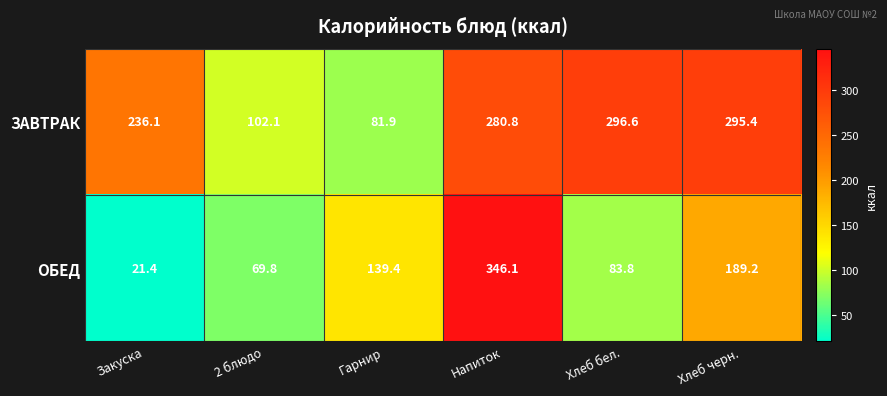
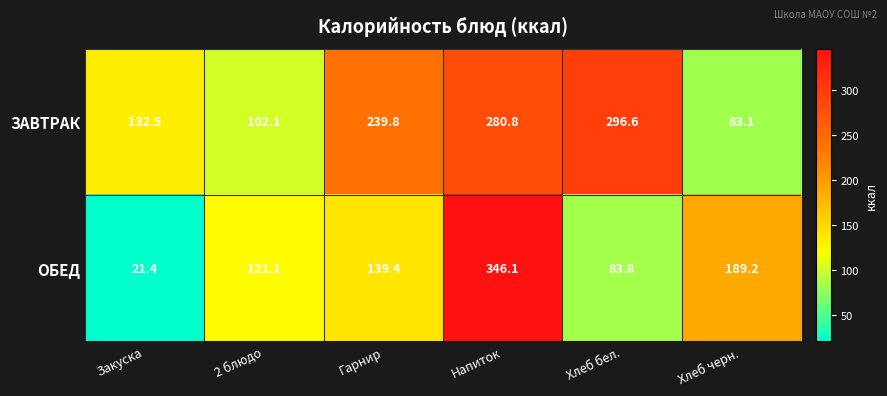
  {
    "ЗАВТРАК": {
-     "Закуска": 236.1,
+     "Закуска": 132.5,
      "2 блюдо": 102.1,
-     "Гарнир": 81.9,
+     "Гарнир": 239.8,
      "Напиток": 280.8,
      "Хлеб бел.": 296.6,
-     "Хлеб черн.": 295.4
+     "Хлеб черн.": 83.1
    },
    "ОБЕД": {
      "Закуска": 21.4,
-     "2 блюдо": 69.8,
+     "2 блюдо": 121.1,
      "Гарнир": 139.4,
      "Напиток": 346.1,
      "Хлеб бел.": 83.8,
      "Хлеб черн.": 189.2
    }
  }
